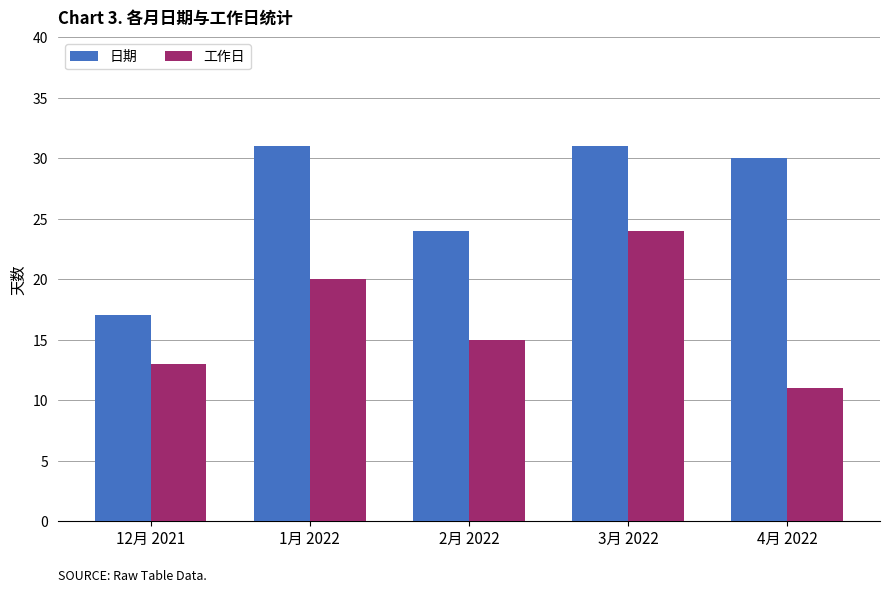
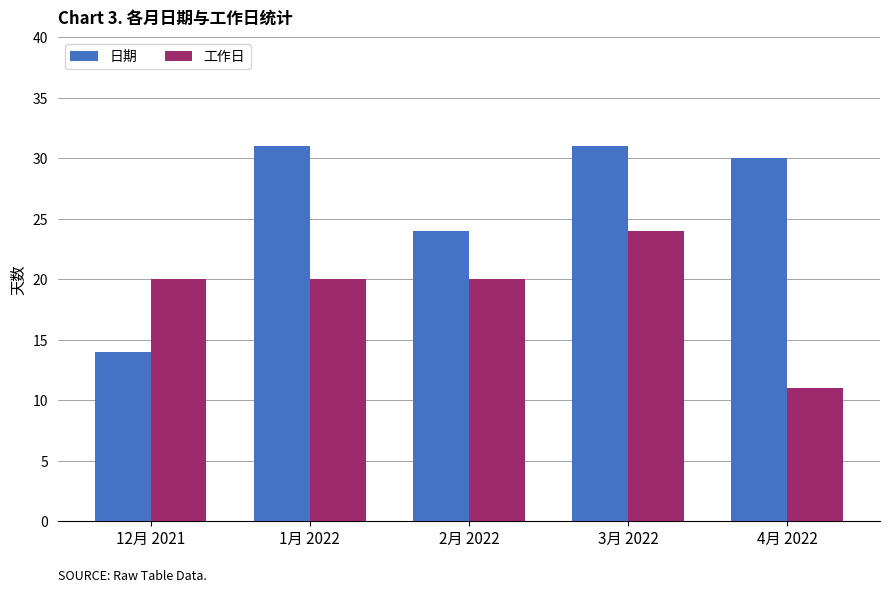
  {
    "日期": {
-     "12月 2021": 17,
+     "12月 2021": 14,
      "1月 2022": 31,
      "2月 2022": 24,
      "3月 2022": 31,
      "4月 2022": 30
    },
    "工作日": {
-     "12月 2021": 13,
+     "12月 2021": 20,
      "1月 2022": 20,
-     "2月 2022": 15,
+     "2月 2022": 20,
      "3月 2022": 24,
      "4月 2022": 11
    }
  }
